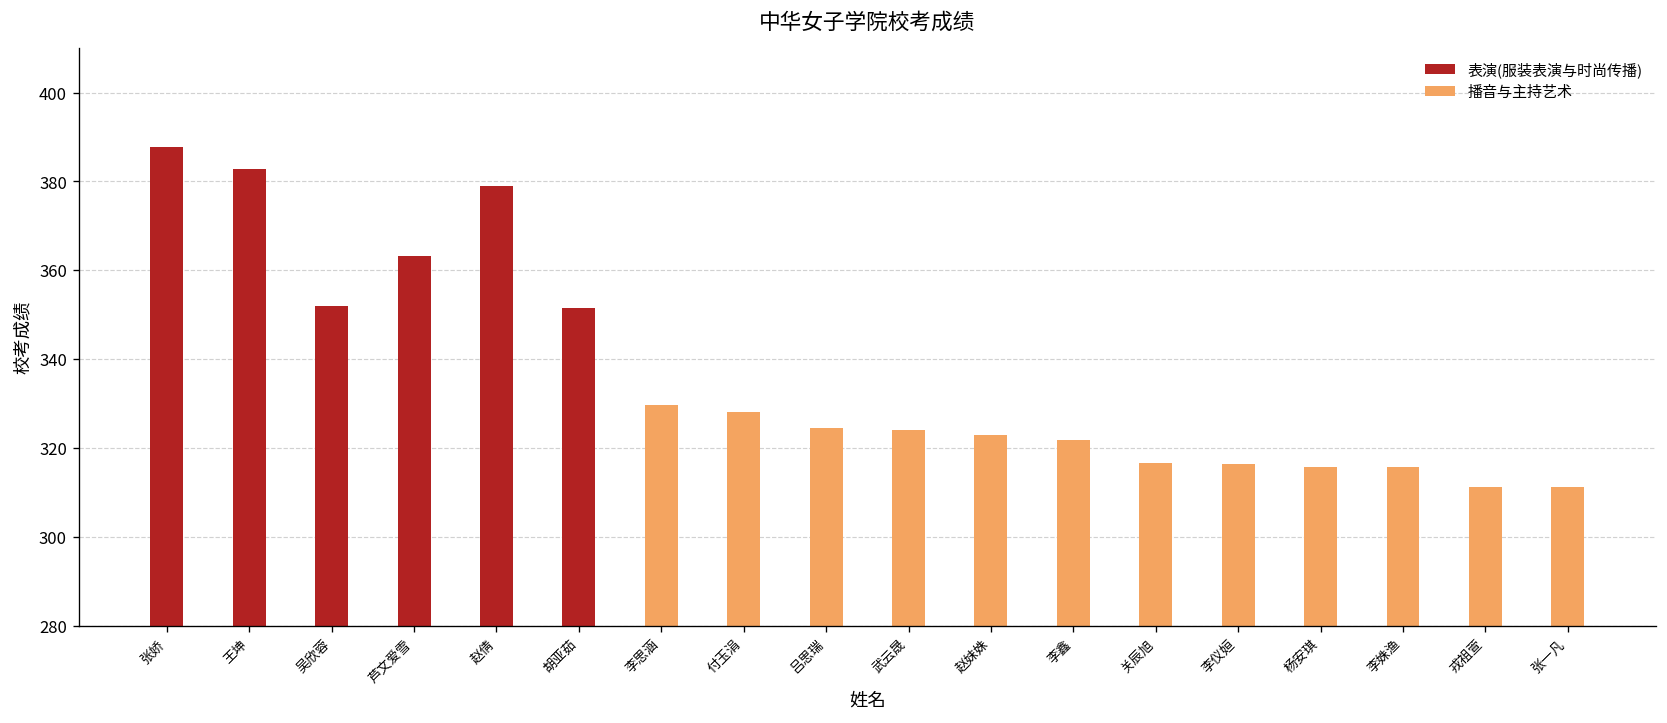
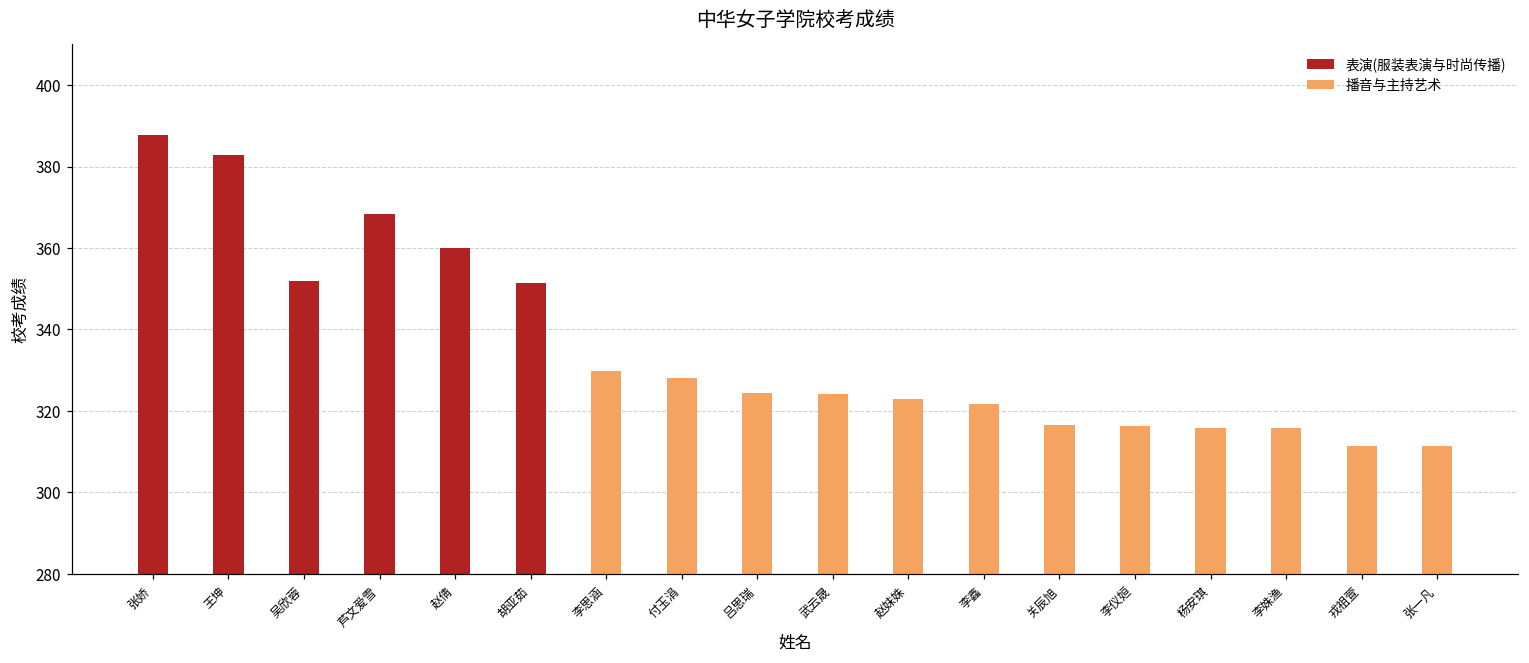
  {
    "表演(服装表演与时尚传播)": {
      "张娇": 388,
      "王坤": 383,
      "吴欣蓉": 352,
-     "芦文爱雪": 363,
-     "赵倩": 379,
+     "芦文爱雪": 368,
+     "赵倩": 360,
      "胡亚茹": 351
    },
    "播音与主持艺术": {
      "李思涵": 330,
      "付玉涓": 328,
      "吕思瑞": 325,
      "武云晟": 324,
      "赵妺姝": 323,
      "李鑫": 322,
      "关辰旭": 317,
      "李仪姮": 316,
      "杨安琪": 316,
      "李姝渔": 316,
      "戎祖萱": 311,
      "张一凡": 311
    }
  }
